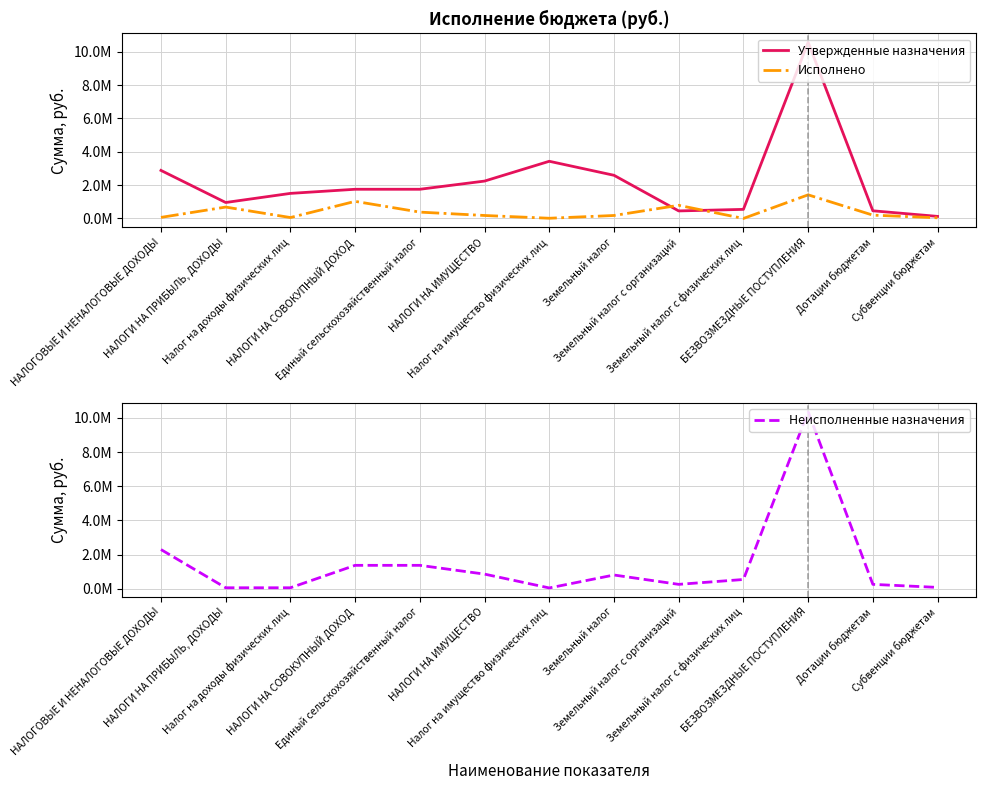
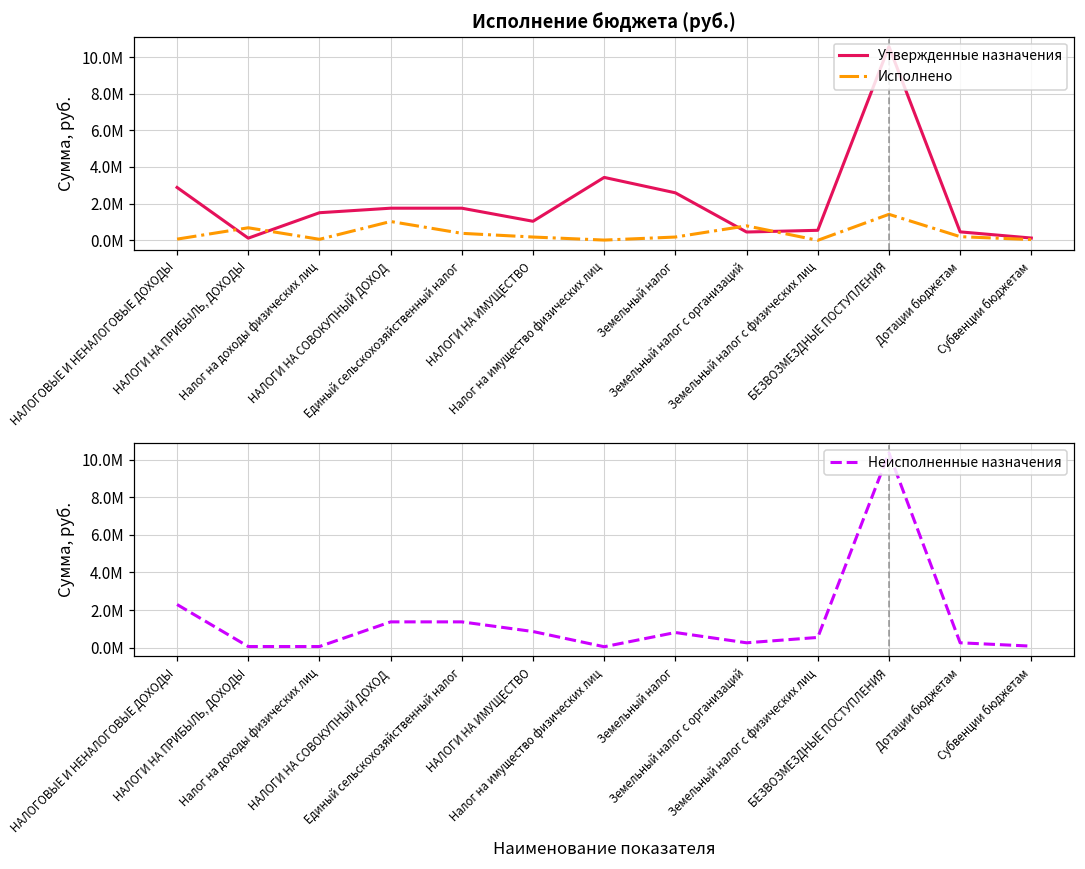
  {
    "Исполнение бюджета (руб.)": {
      "Утвержденные назначения": {
        "НАЛОГОВЫЕ И НЕНАЛОГОВЫЕ ДОХОДЫ": 2900000,
-       "НАЛОГИ НА ПРИБЫЛЬ, ДОХОДЫ": 900000,
+       "НАЛОГИ НА ПРИБЫЛЬ, ДОХОДЫ": 100000,
        "Налог на доходы физических лиц": 1500000,
        "НАЛОГИ НА СОВОКУПНЫЙ ДОХОД": 1700000,
        "Единый сельскохозяйственный налог": 1700000,
-       "НАЛОГИ НА ИМУЩЕСТВО": 2200000,
+       "НАЛОГИ НА ИМУЩЕСТВО": 1000000,
        "Налог на имущество физических лиц": 3400000,
        "Земельный налог": 2600000,
        "Земельный налог с организаций": 400000,
        "Земельный налог с физических лиц": 500000,
        "Дотации бюджетам": 400000
      },
      "Исполнено": {
        "НАЛОГОВЫЕ И НЕНАЛОГОВЫЕ ДОХОДЫ": 100000,
        "НАЛОГИ НА ПРИБЫЛЬ, ДОХОДЫ": 700000,
        "Налог на доходы физических лиц": 0,
        "НАЛОГИ НА СОВОКУПНЫЙ ДОХОД": 1000000,
        "Единый сельскохозяйственный налог": 400000,
        "НАЛОГИ НА ИМУЩЕСТВО": 200000,
        "Налог на имущество физических лиц": 0,
        "Земельный налог": 200000,
        "Земельный налог с организаций": 800000,
        "Земельный налог с физических лиц": 0,
        "БЕЗВОЗМЕЗДНЫЕ ПОСТУПЛЕНИЯ": 1400000,
        "Дотации бюджетам": 200000
      }
    }
  }
